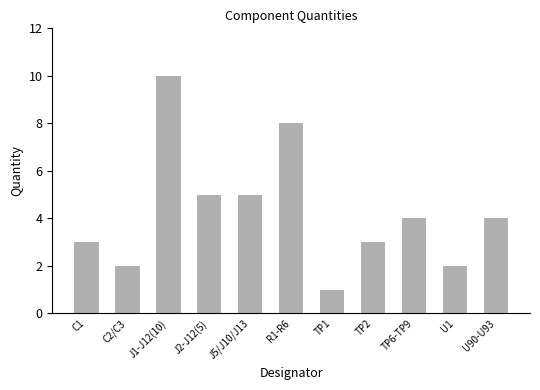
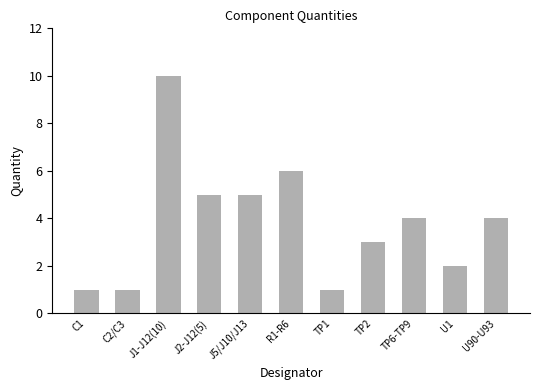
  {
-   "C1": 3,
-   "C2/C3": 2,
+   "C1": 1,
+   "C2/C3": 1,
    "J1-J12(10)": 10,
    "J2-J12(5)": 5,
    "J5/J10/J13": 5,
-   "R1-R6": 8,
+   "R1-R6": 6,
    "TP1": 1,
    "TP2": 3,
    "TP6-TP9": 4,
    "U1": 2,
    "U90-U93": 4
  }
